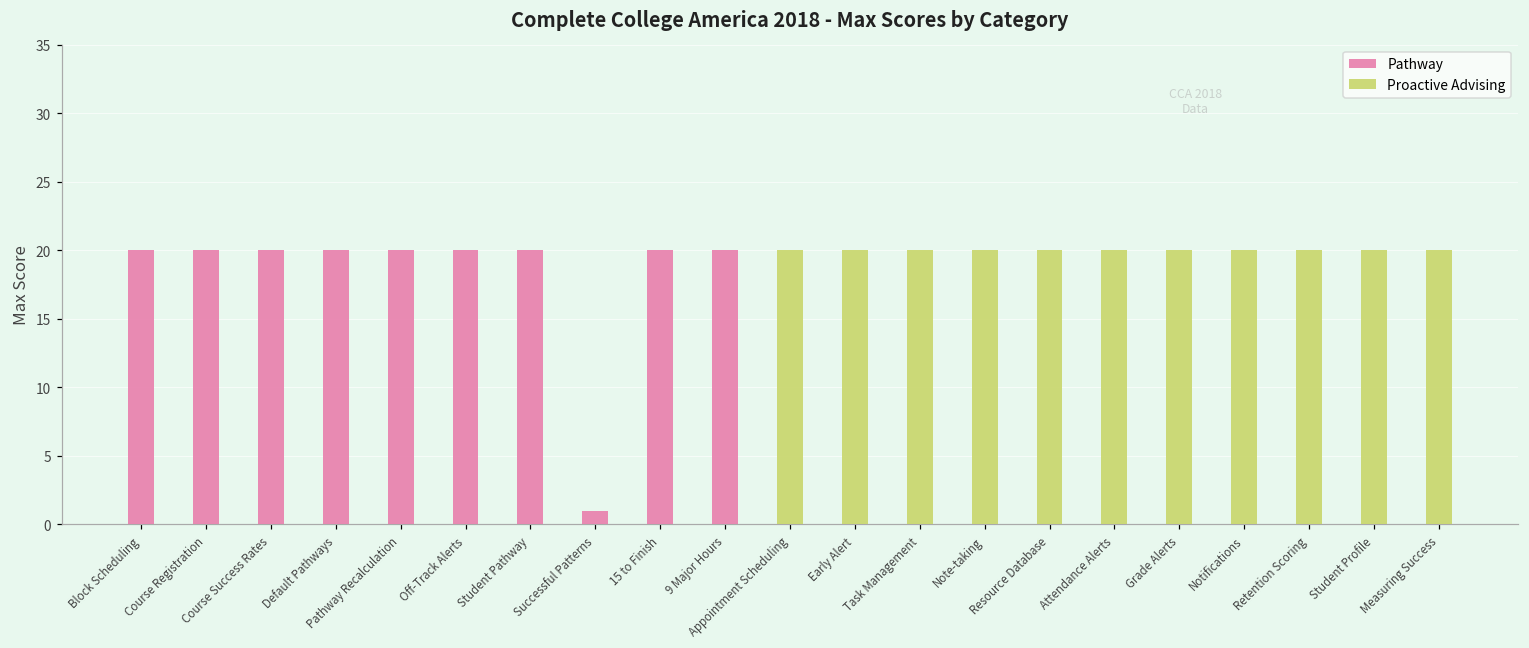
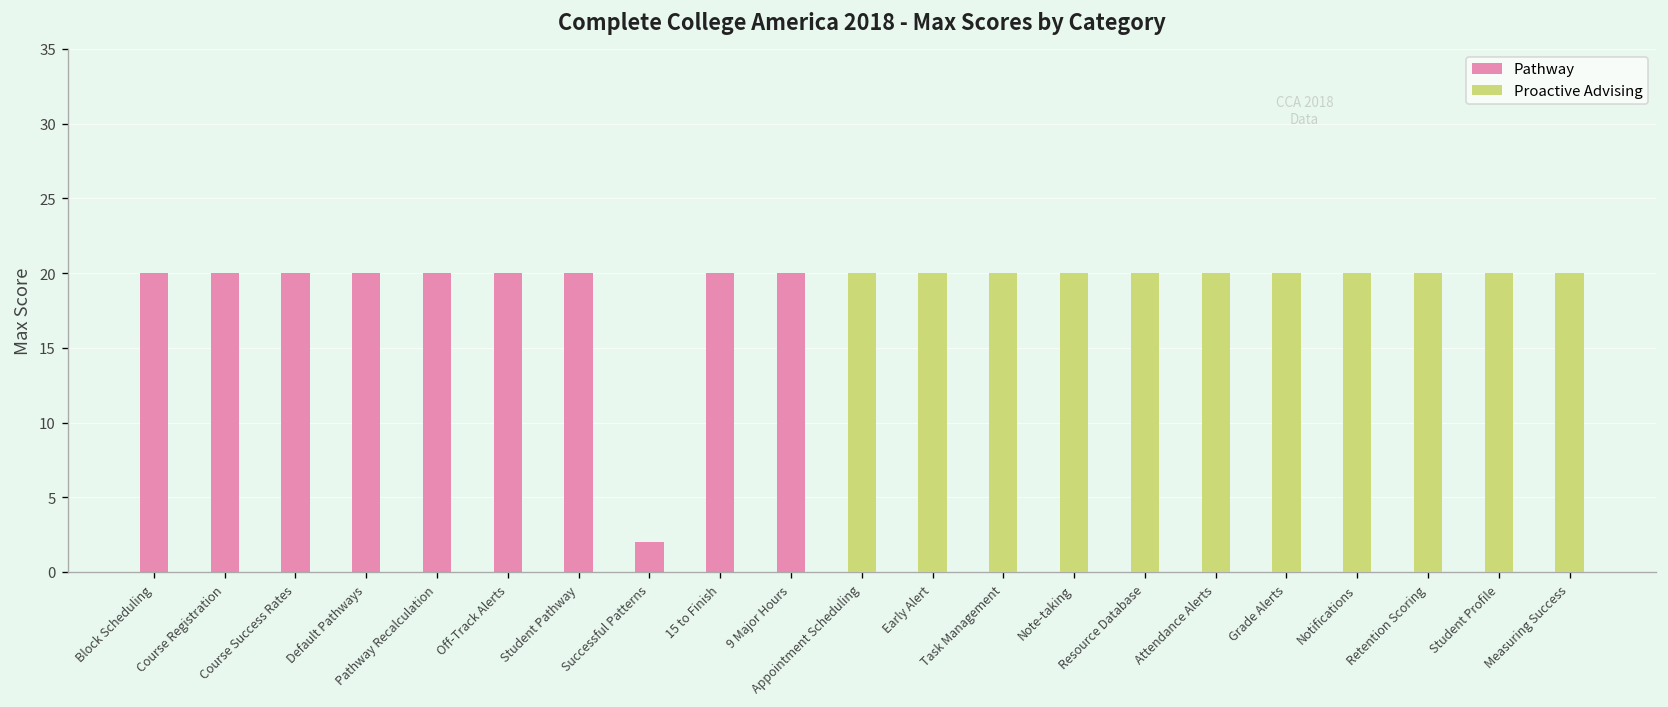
  {
    "Pathway": {
      "Block Scheduling": 20,
      "Course Registration": 20,
      "Course Success Rates": 20,
      "Default Pathways": 20,
      "Pathway Recalculation": 20,
      "Off-Track Alerts": 20,
      "Student Pathway": 20,
-     "Successful Patterns": 1,
+     "Successful Patterns": 2,
      "15 to Finish": 20,
      "9 Major Hours": 20
    },
    "Proactive Advising": {
      "Appointment Scheduling": 20,
      "Early Alert": 20,
      "Task Management": 20,
      "Note-taking": 20,
      "Resource Database": 20,
      "Attendance Alerts": 20,
      "Grade Alerts": 20,
      "Notifications": 20,
      "Retention Scoring": 20,
      "Student Profile": 20,
      "Measuring Success": 20
    }
  }
